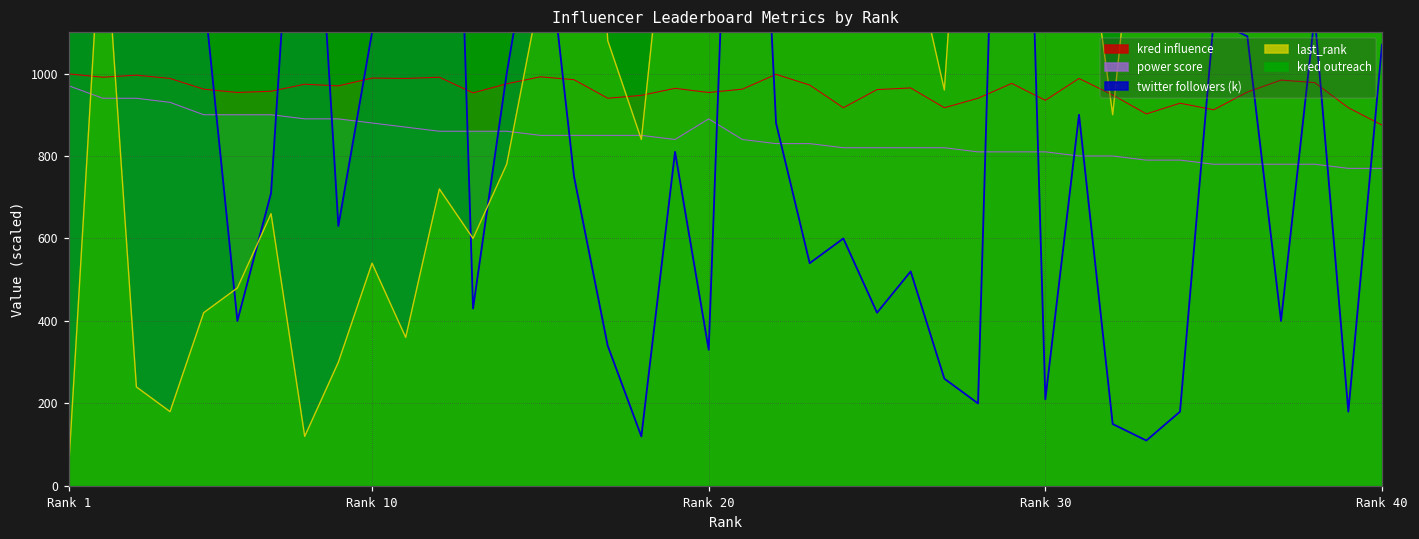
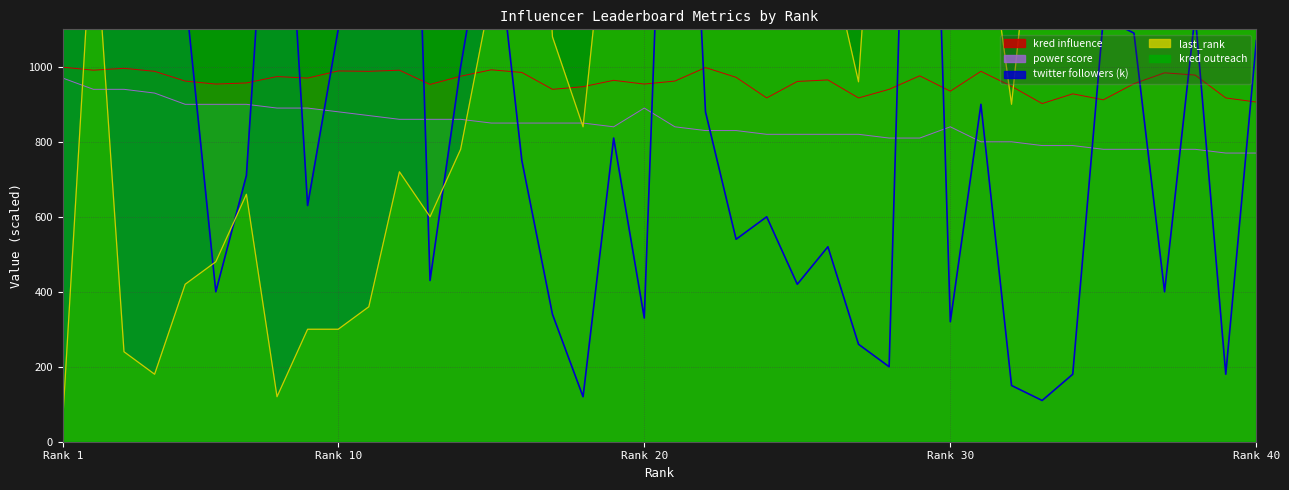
  {
    "kred influence": {
      "Rank 1": 1000,
      "Rank 10": 990,
      "Rank 20": 950,
      "Rank 30": 940,
-     "Rank 40": 880
+     "Rank 40": 910
    },
    "power score": {
      "Rank 1": 970,
      "Rank 10": 880,
      "Rank 20": 890,
-     "Rank 30": 810,
+     "Rank 30": 840,
      "Rank 40": 770
    },
    "twitter followers (k)": {
      "Rank 10": 1100,
      "Rank 20": 330,
-     "Rank 30": 210,
+     "Rank 30": 320,
      "Rank 40": 1070
    },
    "last_rank": {
      "Rank 1": 60,
-     "Rank 10": 540
+     "Rank 10": 300
    }
  }
